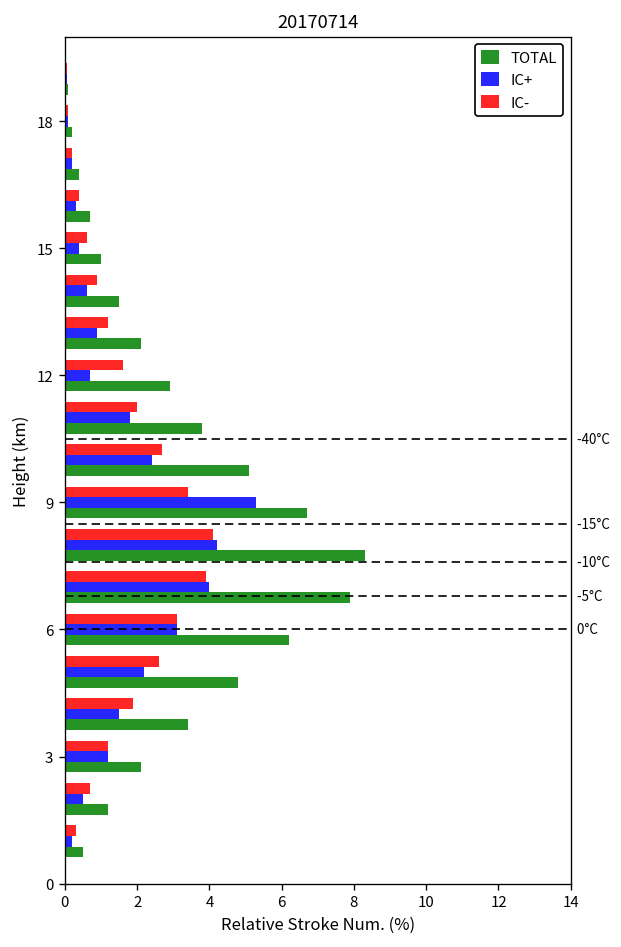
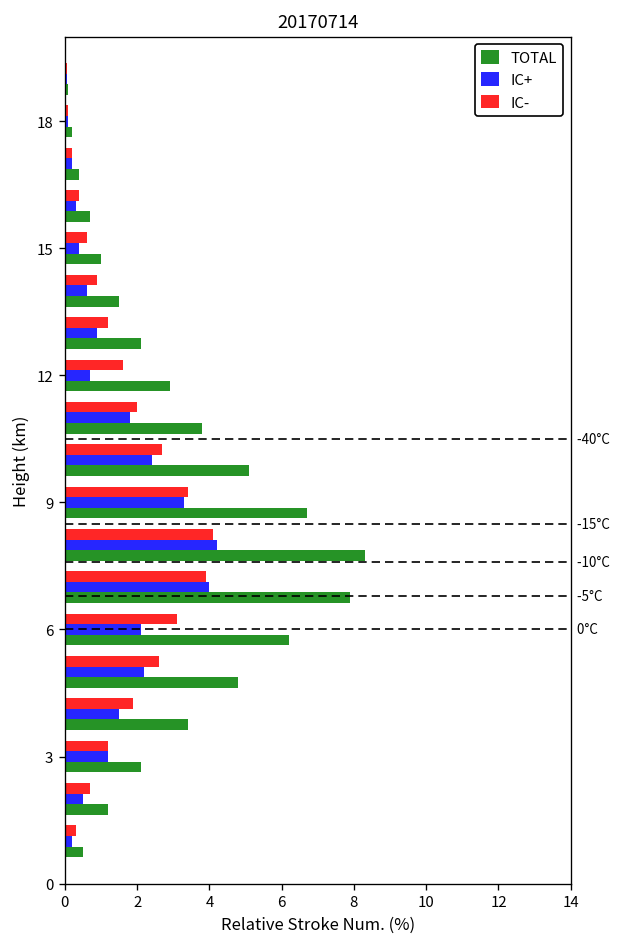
  {
    "IC+": {
      "18": 0.1,
      "15": 0.4,
      "12": 0.7,
-     "9": 5.3,
-     "6": 3.1,
+     "9": 3.3,
+     "6": 2.1,
      "3": 1.2
    }
  }
